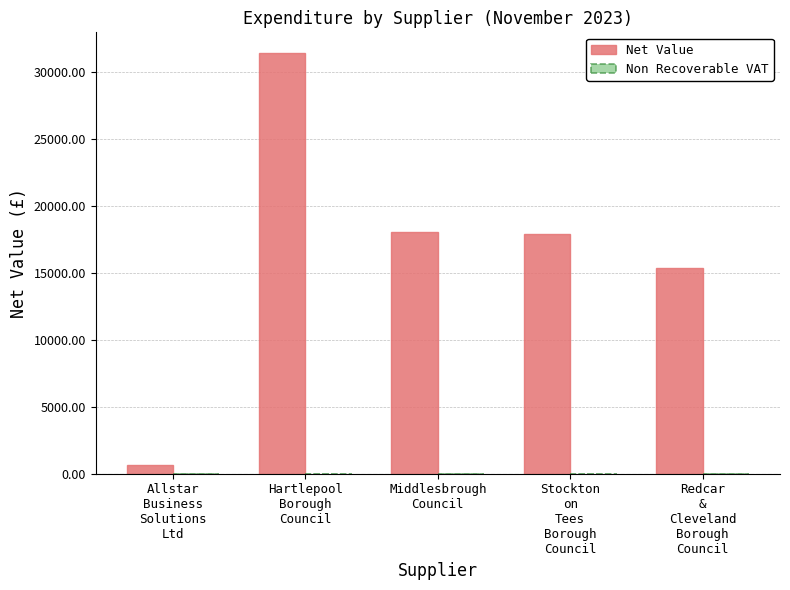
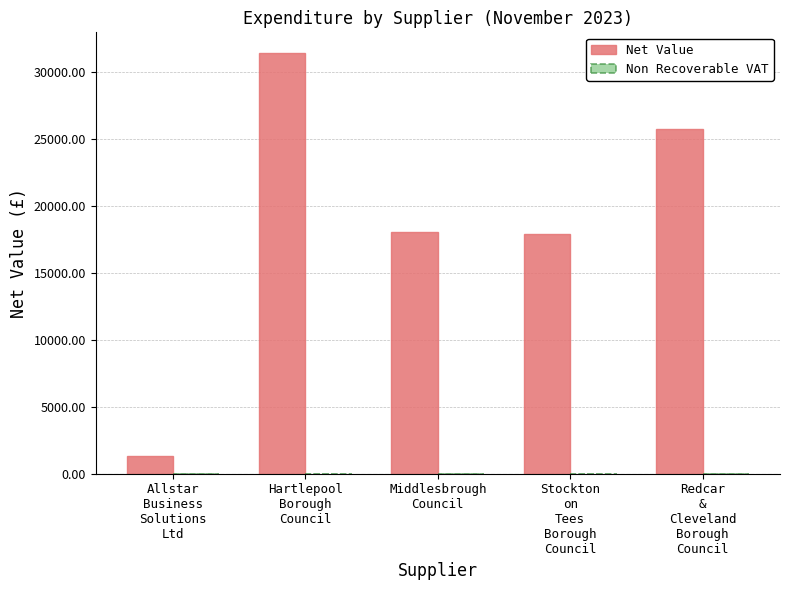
  {
    "Net Value": {
-     "Allstar Business Solutions Ltd": 700,
+     "Allstar Business Solutions Ltd": 1300,
      "Hartlepool Borough Council": 31400,
      "Middlesbrough Council": 18000,
      "Stockton on Tees Borough Council": 17900,
-     "Redcar & Cleveland Borough Council": 15300
+     "Redcar & Cleveland Borough Council": 25800
    },
    "Non Recoverable VAT": {
      "Allstar Business Solutions Ltd": 0,
      "Hartlepool Borough Council": 0,
      "Middlesbrough Council": 0,
      "Stockton on Tees Borough Council": 0,
      "Redcar & Cleveland Borough Council": 0
    }
  }
